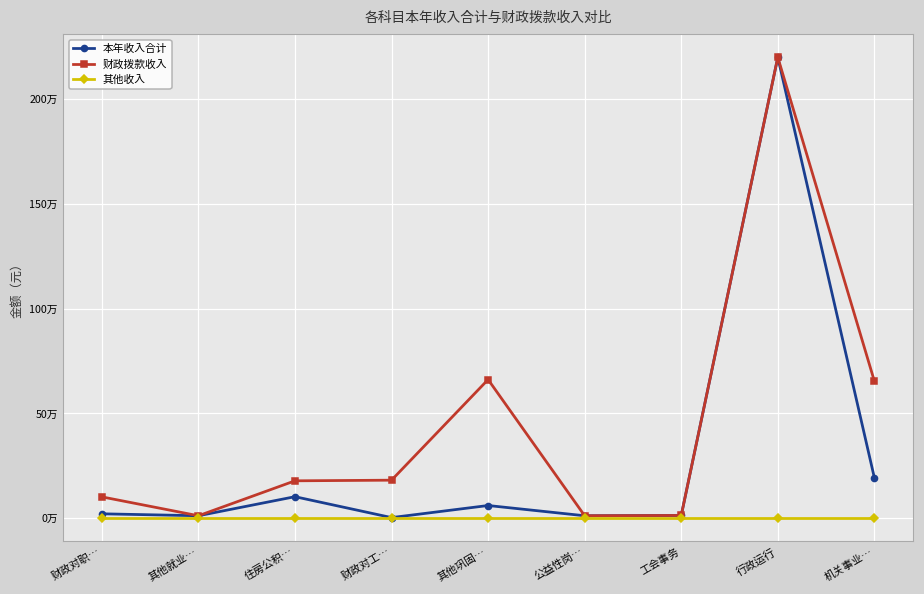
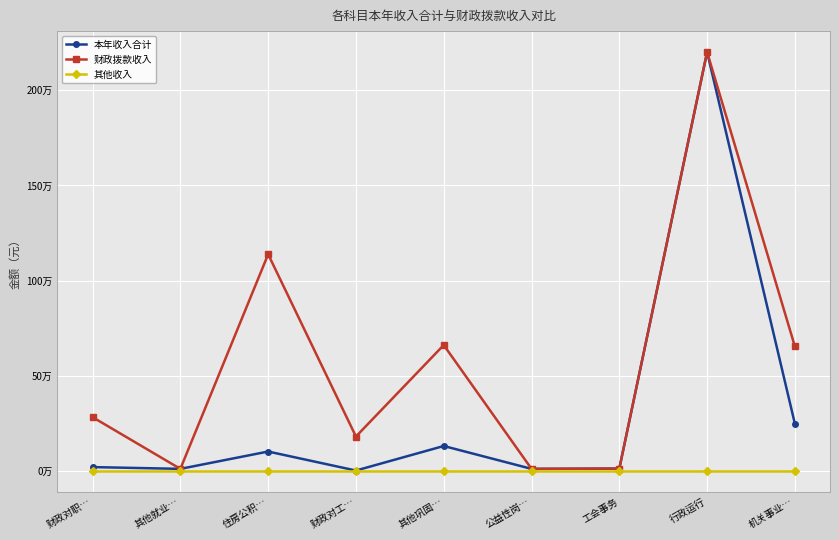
  {
    "本年收入合计": {
      "财政对职…": "2万",
      "住房公积…": "10万",
-     "其他巩固…": "6万",
-     "机关事业…": "19万"
+     "其他巩固…": "13万",
+     "机关事业…": "25万"
    },
    "财政拨款收入": {
-     "财政对职…": "10万",
-     "住房公积…": "18万",
+     "财政对职…": "28万",
+     "住房公积…": "114万",
      "财政对工…": "18万",
      "其他巩固…": "66万",
      "机关事业…": "65万"
    },
    "其他收入": {
      "财政对职…": "0万",
      "住房公积…": "0万",
      "其他巩固…": "0万",
      "行政运行": "0万",
      "机关事业…": "0万"
    }
  }
